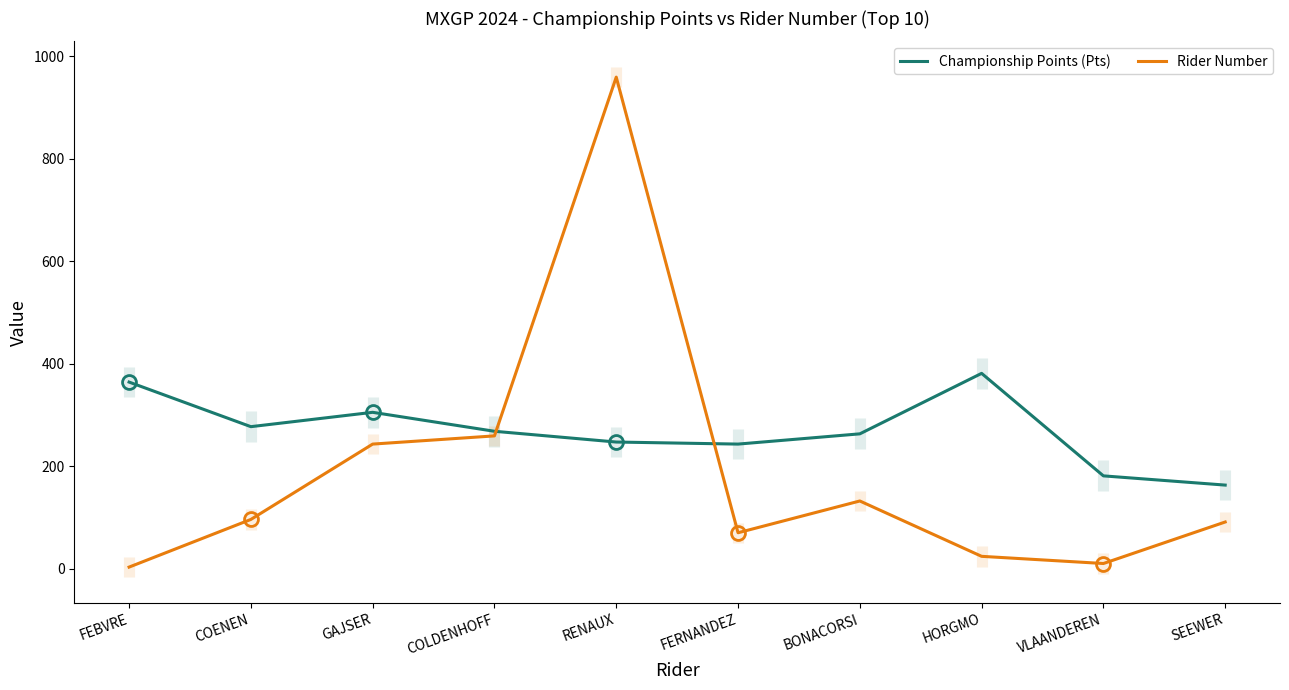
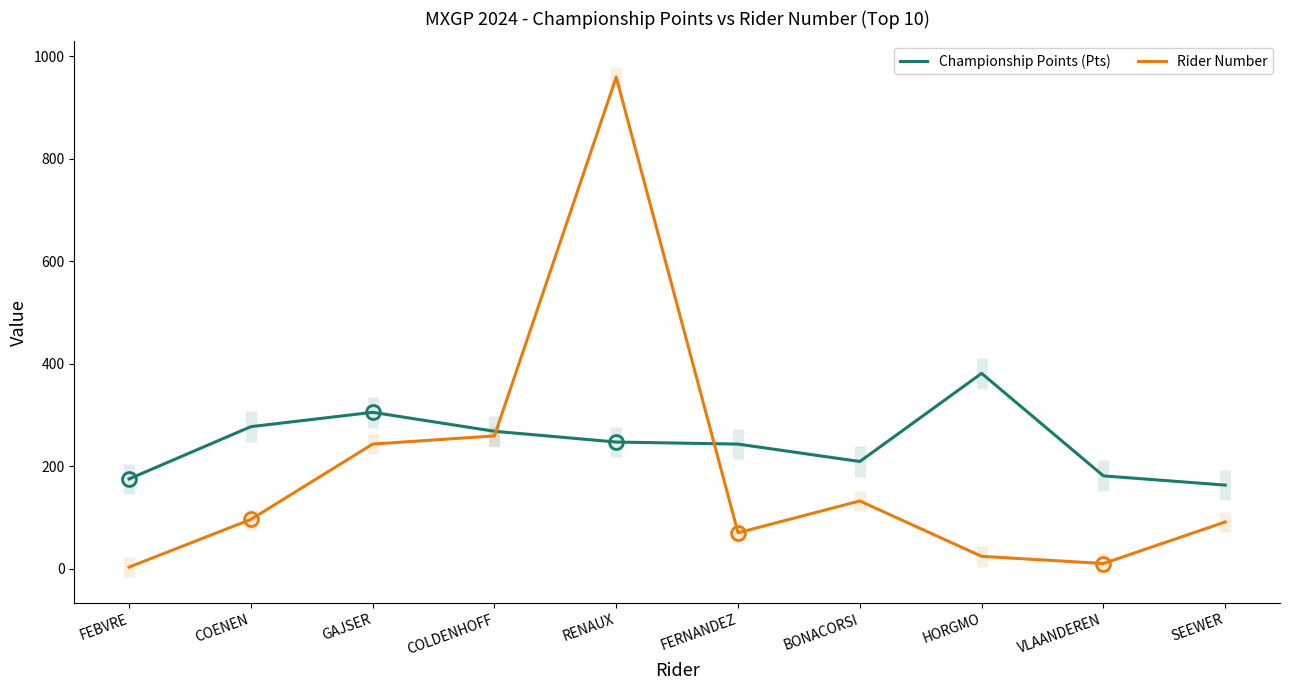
  {
    "Championship Points (Pts)": {
-     "FEBVRE": 360,
+     "FEBVRE": 180,
      "COENEN": 280,
      "COLDENHOFF": 270,
      "FERNANDEZ": 240,
-     "BONACORSI": 260,
+     "BONACORSI": 210,
      "HORGMO": 380,
      "VLAANDEREN": 180,
      "SEEWER": 160
    }
  }
